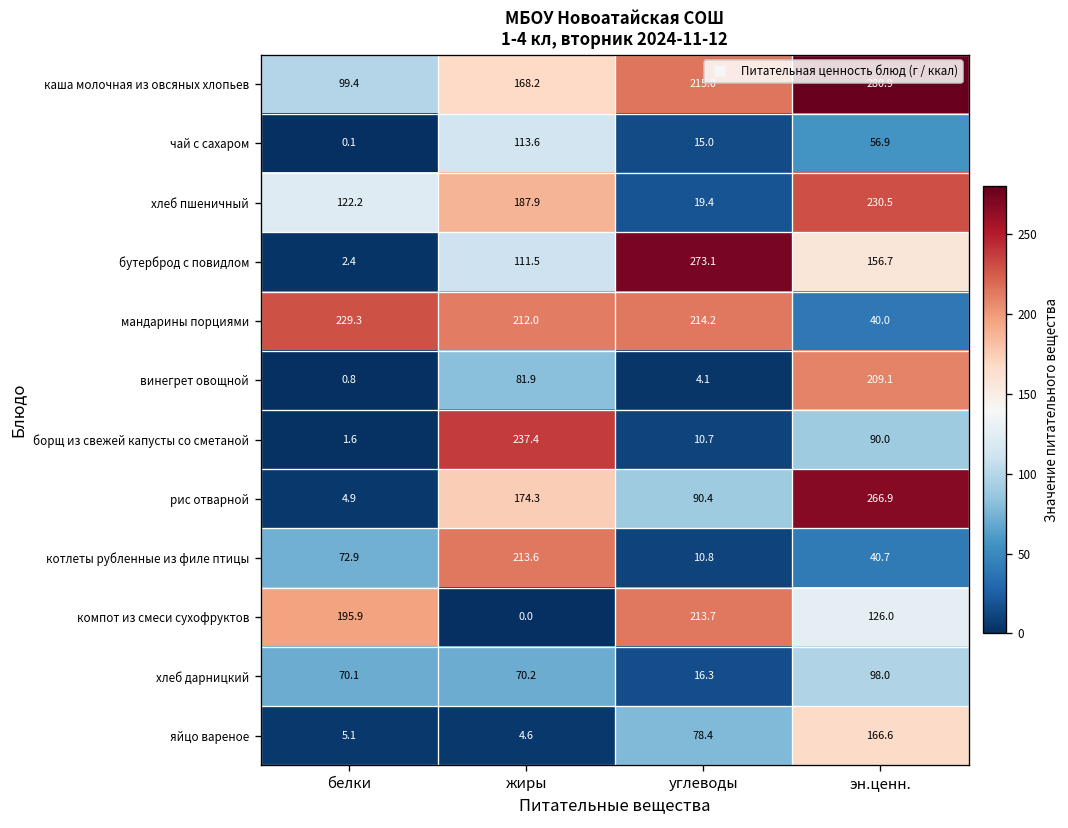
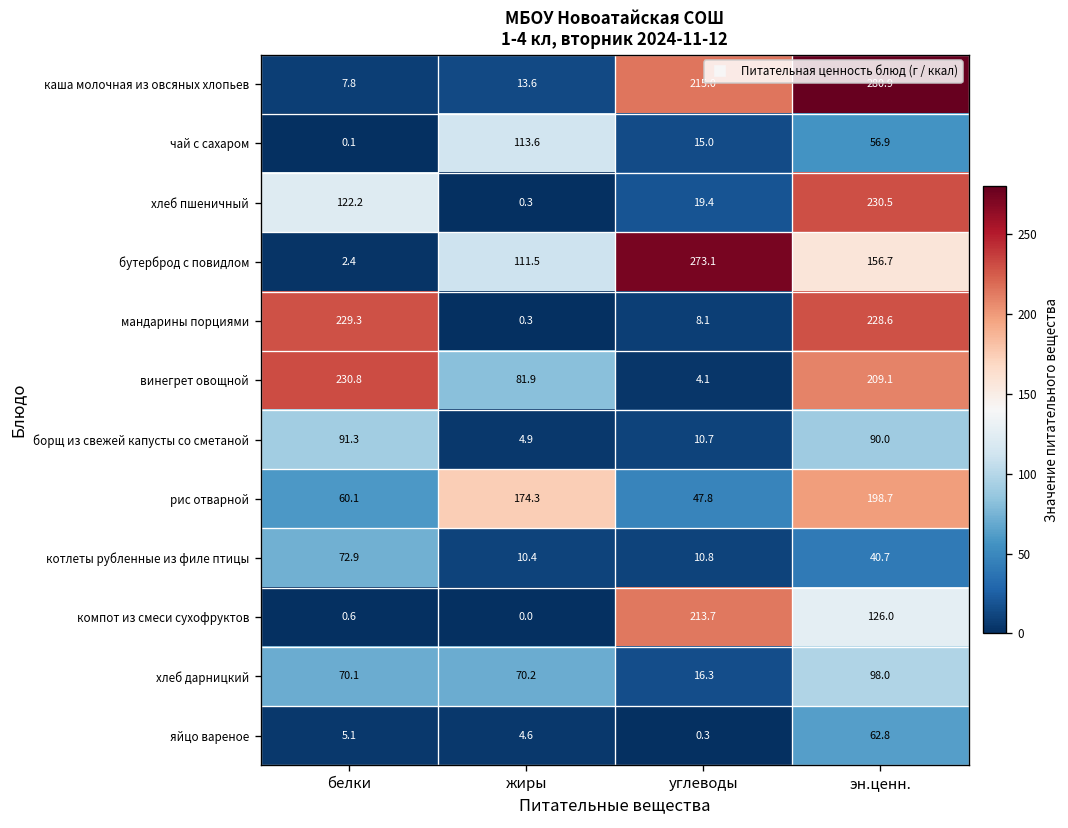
  {
    "каша молочная из овсяных хлопьев": {
-     "белки": 99.4,
-     "жиры": 168.2
+     "белки": 7.8,
+     "жиры": 13.6
    },
    "чай с сахаром": {
      "белки": 0.1,
      "жиры": 113.6,
      "углеводы": 15.0,
      "эн.ценн.": 56.9
    },
    "хлеб пшеничный": {
      "белки": 122.2,
-     "жиры": 187.9,
+     "жиры": 0.3,
      "углеводы": 19.4,
      "эн.ценн.": 230.5
    },
    "бутерброд с повидлом": {
      "белки": 2.4,
      "жиры": 111.5,
      "углеводы": 273.1,
      "эн.ценн.": 156.7
    },
    "мандарины порциями": {
      "белки": 229.3,
-     "жиры": 212.0,
-     "углеводы": 214.2,
-     "эн.ценн.": 40.0
+     "жиры": 0.3,
+     "углеводы": 8.1,
+     "эн.ценн.": 228.6
    },
    "винегрет овощной": {
-     "белки": 0.8,
+     "белки": 230.8,
      "жиры": 81.9,
      "углеводы": 4.1,
      "эн.ценн.": 209.1
    },
    "борщ из свежей капусты со сметаной": {
-     "белки": 1.6,
-     "жиры": 237.4,
+     "белки": 91.3,
+     "жиры": 4.9,
      "углеводы": 10.7,
      "эн.ценн.": 90.0
    },
    "рис отварной": {
-     "белки": 4.9,
+     "белки": 60.1,
      "жиры": 174.3,
-     "углеводы": 90.4,
-     "эн.ценн.": 266.9
+     "углеводы": 47.8,
+     "эн.ценн.": 198.7
    },
    "котлеты рубленные из филе птицы": {
      "белки": 72.9,
-     "жиры": 213.6,
+     "жиры": 10.4,
      "углеводы": 10.8,
      "эн.ценн.": 40.7
    },
    "компот из смеси сухофруктов": {
-     "белки": 195.9,
+     "белки": 0.6,
      "жиры": 0.0,
      "углеводы": 213.7,
      "эн.ценн.": 126.0
    },
    "хлеб дарницкий": {
      "белки": 70.1,
      "жиры": 70.2,
      "углеводы": 16.3,
      "эн.ценн.": 98.0
    },
    "яйцо вареное": {
      "белки": 5.1,
      "жиры": 4.6,
-     "углеводы": 78.4,
-     "эн.ценн.": 166.6
+     "углеводы": 0.3,
+     "эн.ценн.": 62.8
    }
  }
